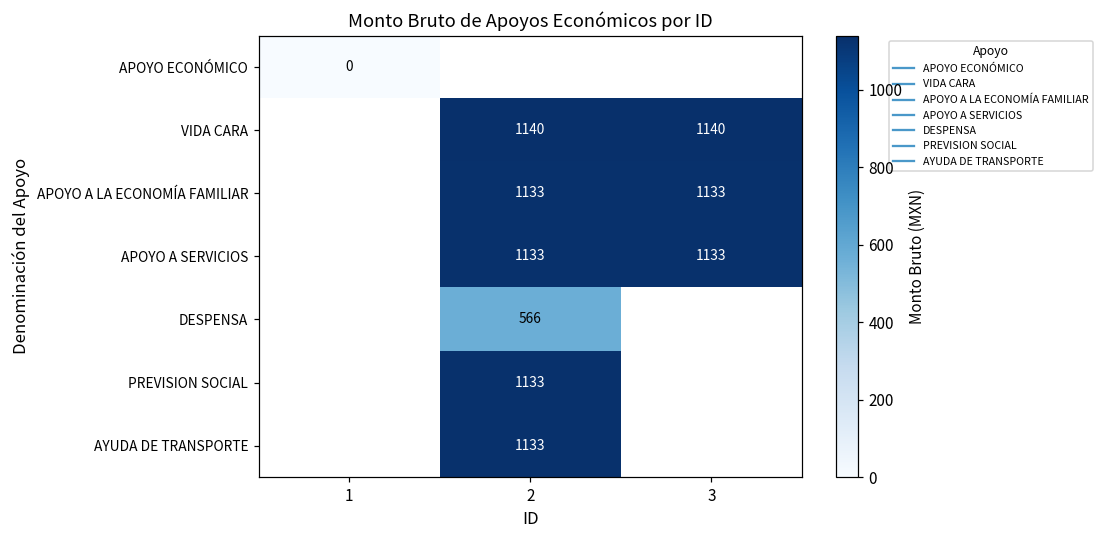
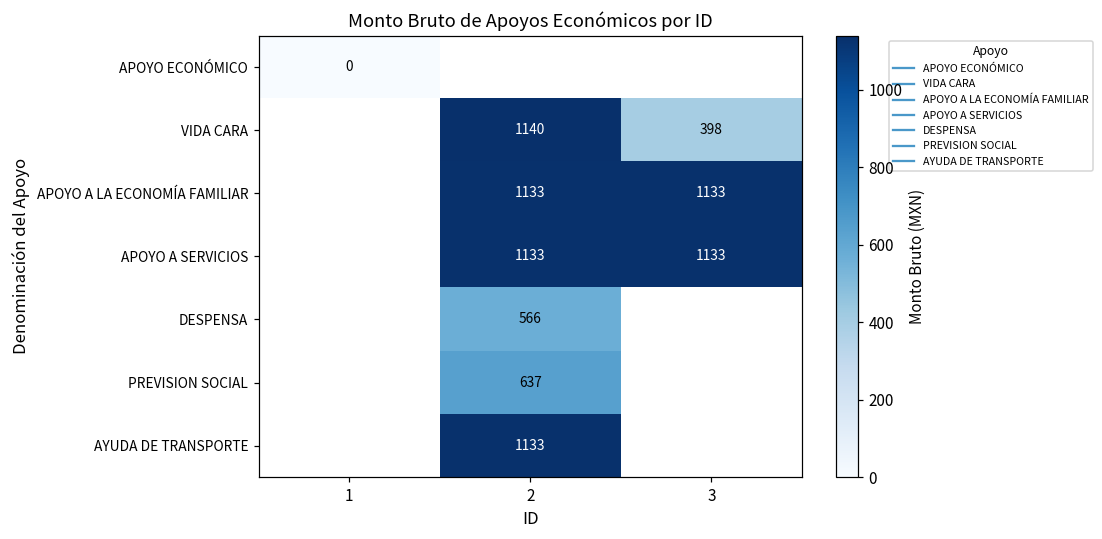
  {
    "APOYO ECONÓMICO": {
      "1": 0
    },
    "VIDA CARA": {
      "2": 1140,
-     "3": 1140
+     "3": 398
    },
    "APOYO A LA ECONOMÍA FAMILIAR": {
      "2": 1133,
      "3": 1133
    },
    "APOYO A SERVICIOS": {
      "2": 1133,
      "3": 1133
    },
    "DESPENSA": {
      "2": 566
    },
    "PREVISION SOCIAL": {
-     "2": 1133
+     "2": 637
    },
    "AYUDA DE TRANSPORTE": {
      "2": 1133
    }
  }
